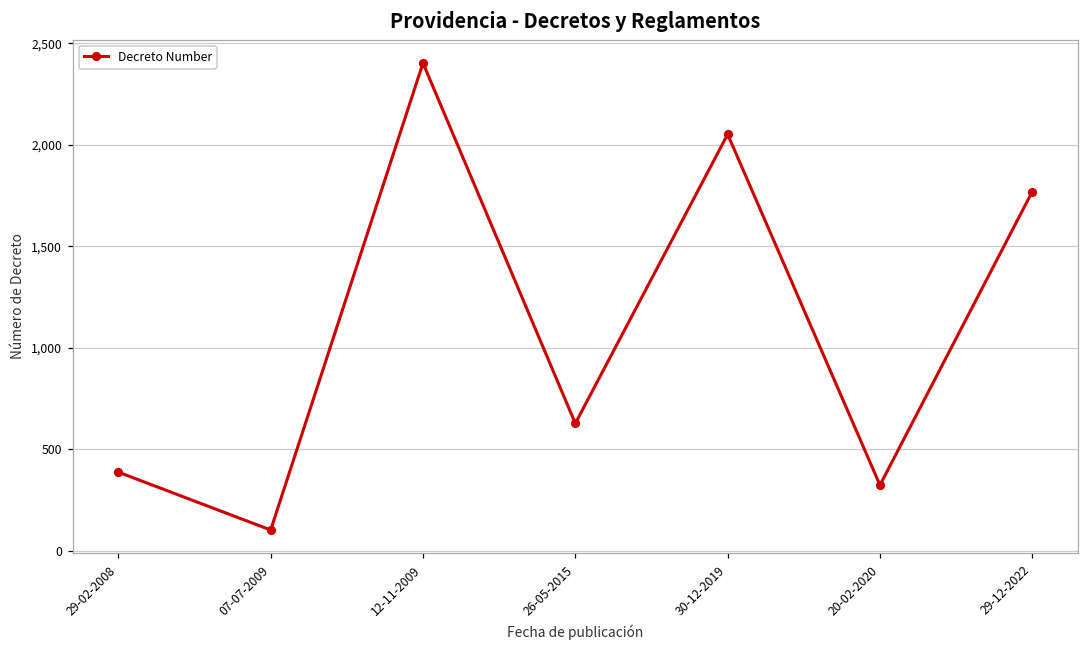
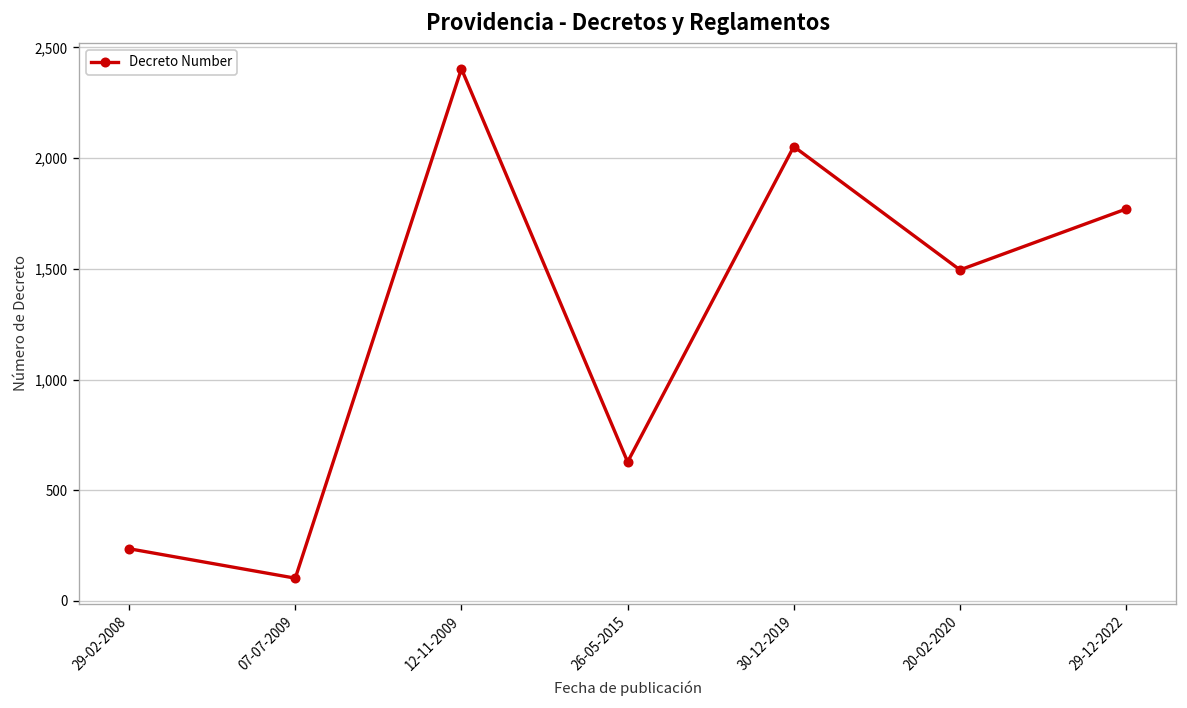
  {
-   "29-02-2008": "390",
+   "29-02-2008": "240",
    "07-07-2009": "100",
    "12-11-2009": "2,400",
    "26-05-2015": "630",
    "30-12-2019": "2,050",
-   "20-02-2020": "320",
+   "20-02-2020": "1,500",
    "29-12-2022": "1,770"
  }
